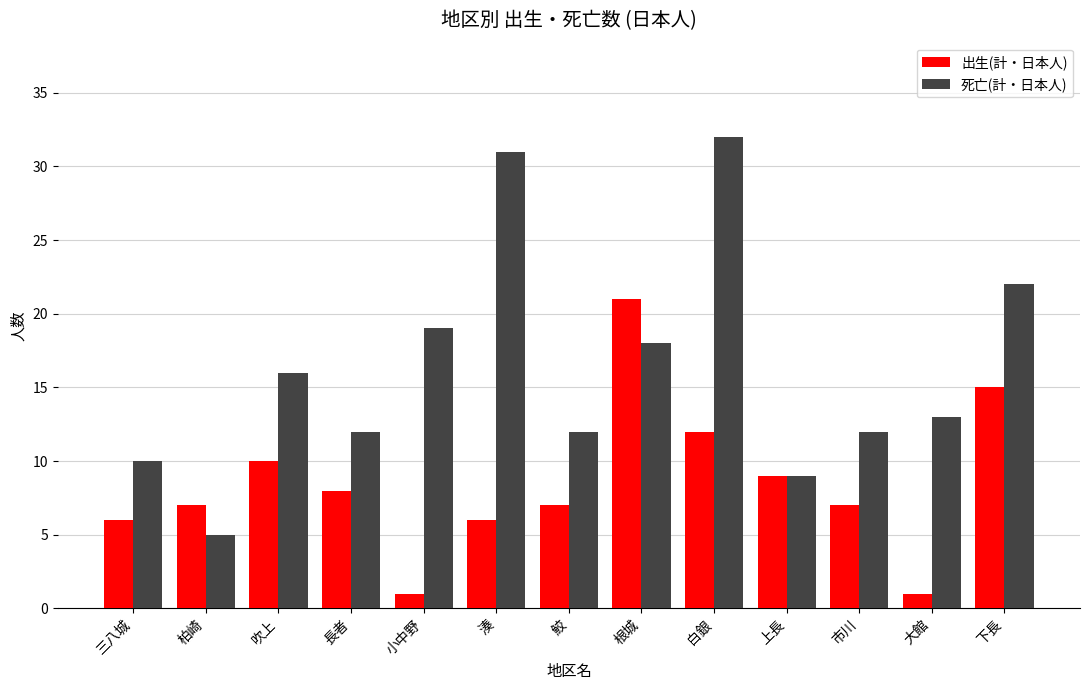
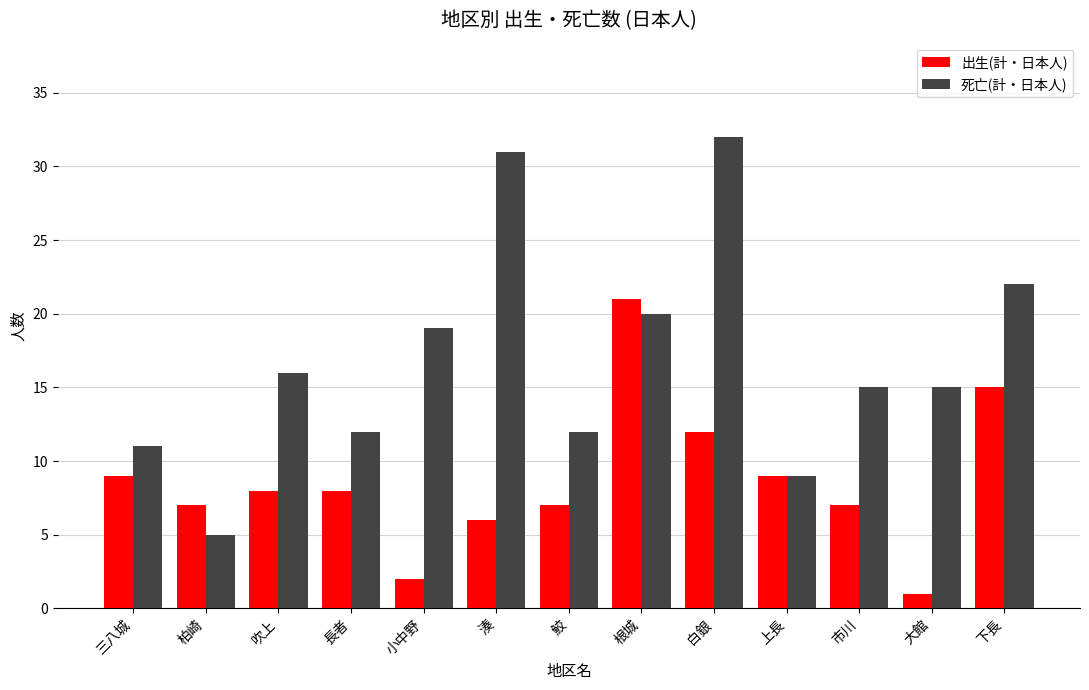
  {
    "出生(計・日本人)": {
-     "三八城": 6,
+     "三八城": 9,
      "柏崎": 7,
-     "吹上": 10,
+     "吹上": 8,
      "長者": 8,
-     "小中野": 1,
+     "小中野": 2,
      "湊": 6,
      "鮫": 7,
      "根城": 21,
      "白銀": 12,
      "上長": 9,
      "市川": 7,
      "大館": 1,
      "下長": 15
    },
    "死亡(計・日本人)": {
-     "三八城": 10,
+     "三八城": 11,
      "柏崎": 5,
      "吹上": 16,
      "長者": 12,
      "小中野": 19,
      "湊": 31,
      "鮫": 12,
-     "根城": 18,
+     "根城": 20,
      "白銀": 32,
      "上長": 9,
-     "市川": 12,
-     "大館": 13,
+     "市川": 15,
+     "大館": 15,
      "下長": 22
    }
  }
